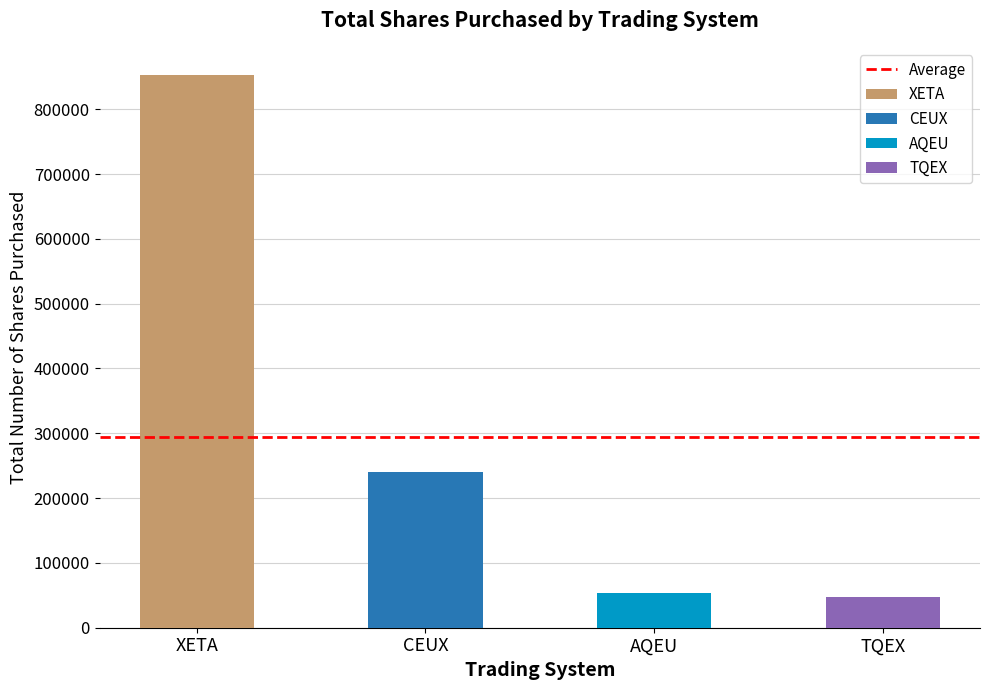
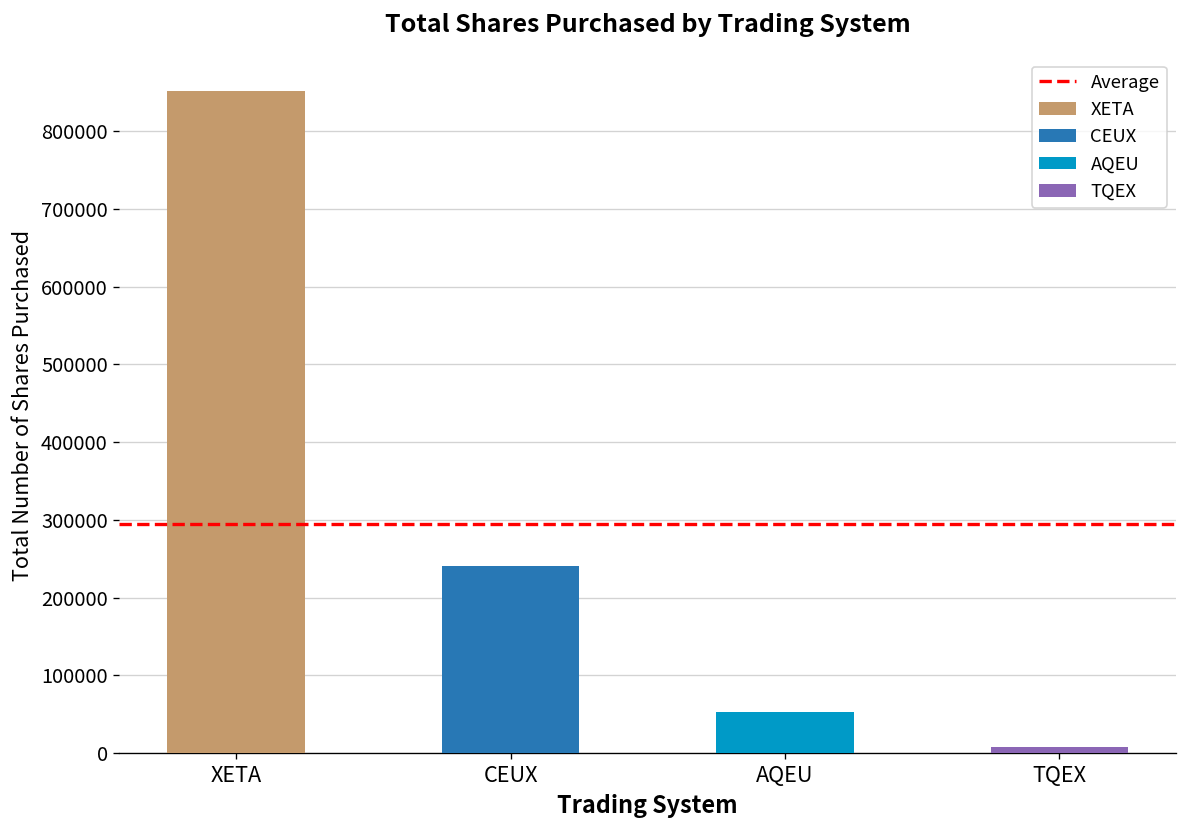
  {
    "XETA": 850000,
    "CEUX": 240000,
    "AQEU": 50000,
-   "TQEX": 50000
+   "TQEX": 10000
  }
